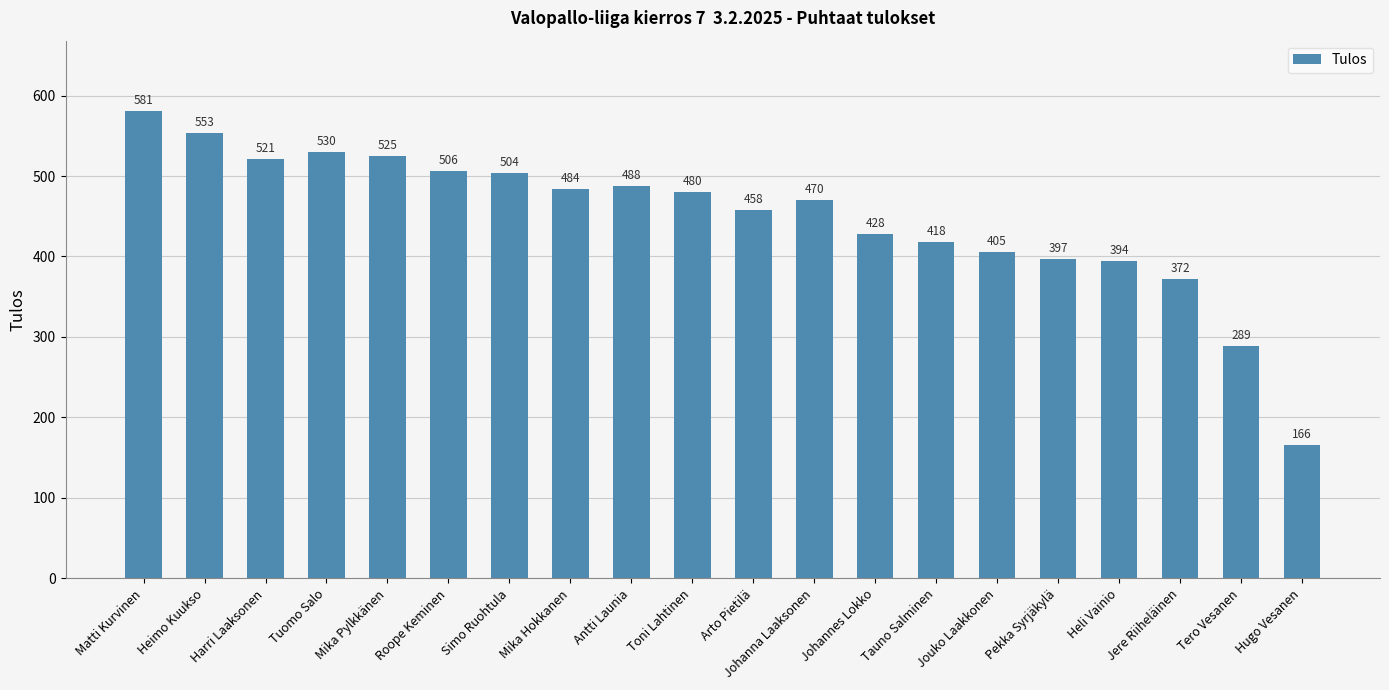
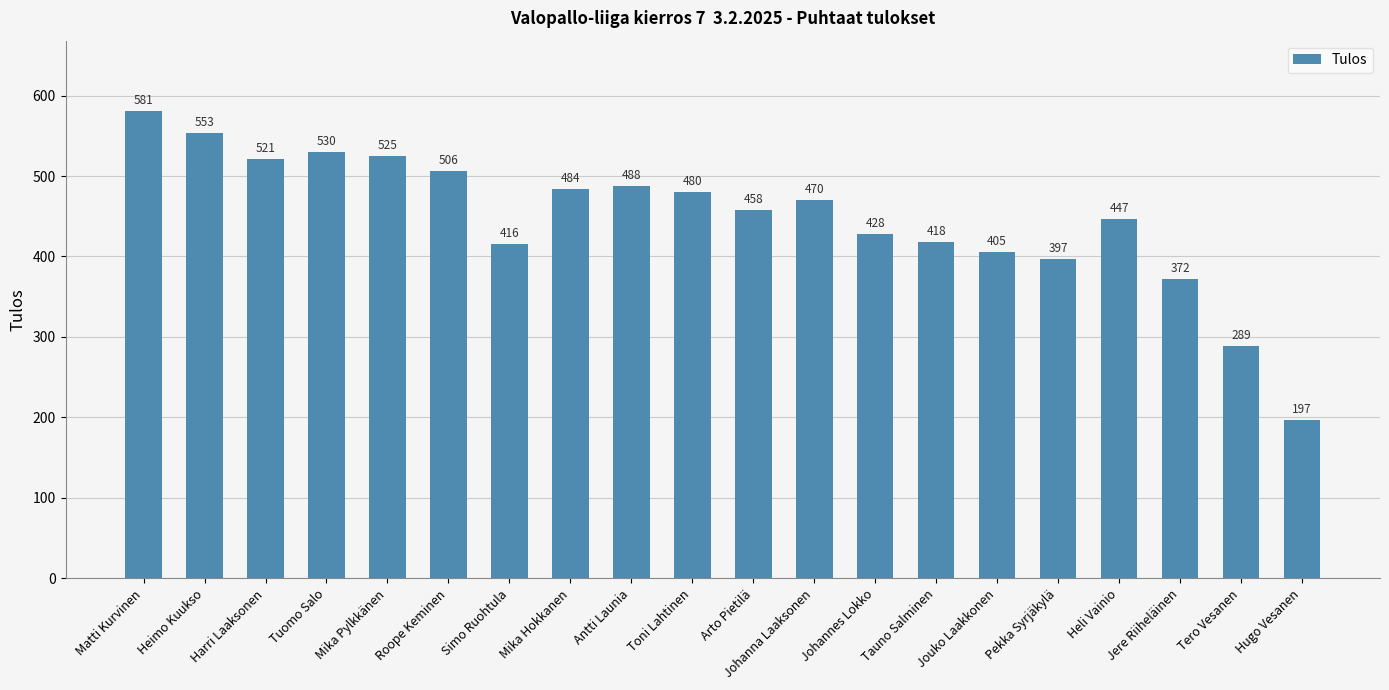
  {
    "Matti Kurvinen": 581,
    "Heimo Kuukso": 553,
    "Harri Laaksonen": 521,
    "Tuomo Salo": 530,
    "Mika Pylkkänen": 525,
    "Roope Keminen": 506,
-   "Simo Ruohtula": 504,
+   "Simo Ruohtula": 416,
    "Mika Hokkanen": 484,
    "Antti Launia": 488,
    "Toni Lahtinen": 480,
    "Arto Pietilä": 458,
    "Johanna Laaksonen": 470,
    "Johannes Lokko": 428,
    "Tauno Salminen": 418,
    "Jouko Laakkonen": 405,
    "Pekka Syrjäkylä": 397,
-   "Heli Vainio": 394,
+   "Heli Vainio": 447,
    "Jere Riiheläinen": 372,
    "Tero Vesanen": 289,
-   "Hugo Vesanen": 166
+   "Hugo Vesanen": 197
  }
